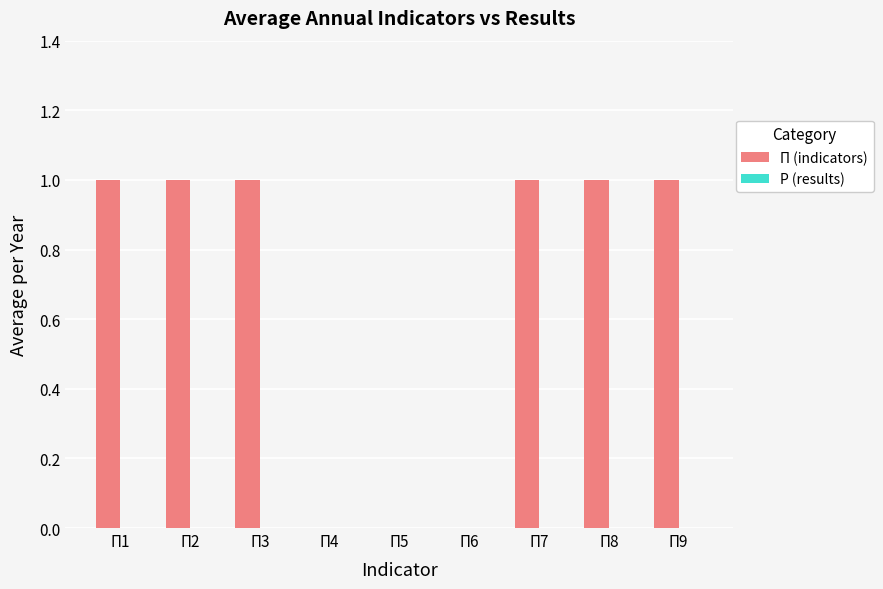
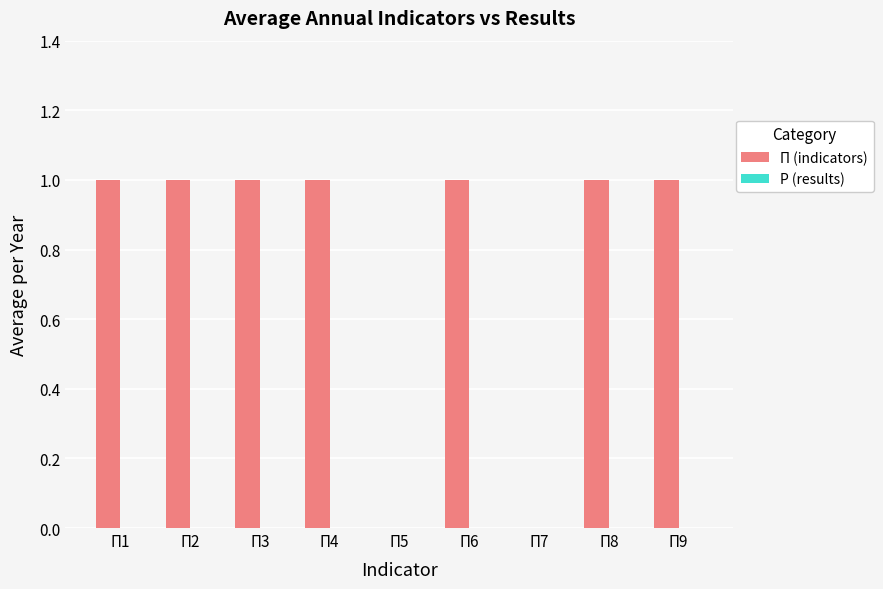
  {
    "П (indicators)": {
      "П1": 1,
      "П2": 1,
      "П3": 1,
-     "П4": 0,
+     "П4": 1,
      "П5": 0,
-     "П6": 0,
-     "П7": 1,
+     "П6": 1,
+     "П7": 0,
      "П8": 1,
      "П9": 1
    },
    "Р (results)": {
      "П1": 0,
      "П2": 0,
      "П3": 0,
      "П4": 0,
      "П5": 0,
      "П6": 0,
      "П7": 0,
      "П8": 0,
      "П9": 0
    }
  }
